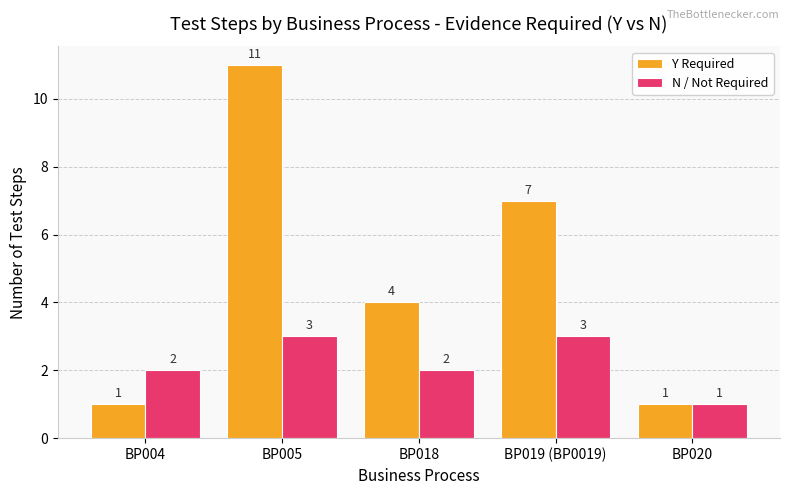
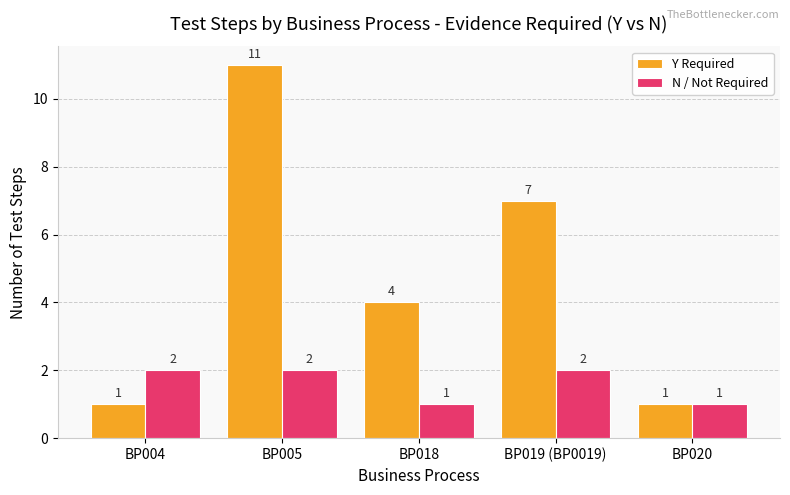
  {
    "Y Required": {
      "BP004": 1,
      "BP005": 11,
      "BP018": 4,
      "BP019 (BP0019)": 7,
      "BP020": 1
    },
    "N / Not Required": {
      "BP004": 2,
-     "BP005": 3,
-     "BP018": 2,
-     "BP019 (BP0019)": 3,
+     "BP005": 2,
+     "BP018": 1,
+     "BP019 (BP0019)": 2,
      "BP020": 1
    }
  }
